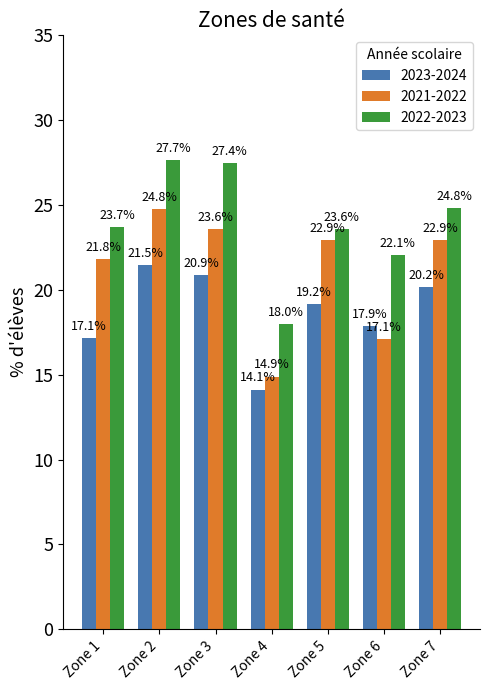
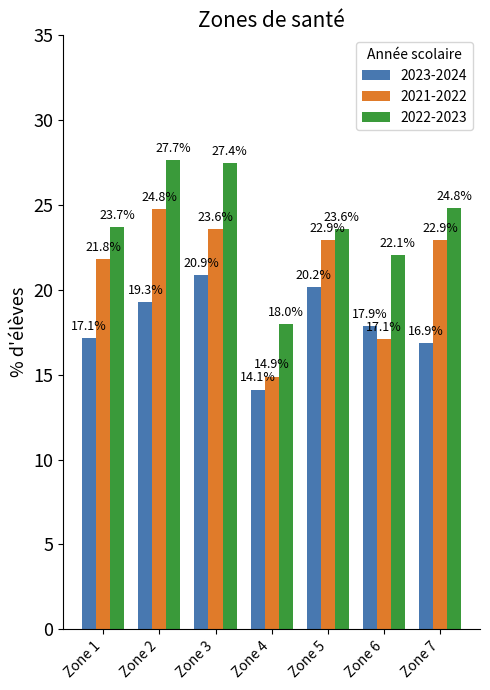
  {
    "2023-2024": {
      "Zone 1": "17.1%",
-     "Zone 2": "21.5%",
+     "Zone 2": "19.3%",
      "Zone 3": "20.9%",
      "Zone 4": "14.1%",
-     "Zone 5": "19.2%",
+     "Zone 5": "20.2%",
      "Zone 6": "17.9%",
-     "Zone 7": "20.2%"
+     "Zone 7": "16.9%"
    },
    "2021-2022": {
      "Zone 1": "21.8%",
      "Zone 2": "24.8%",
      "Zone 3": "23.6%",
      "Zone 4": "14.9%",
      "Zone 5": "22.9%",
      "Zone 6": "17.1%",
      "Zone 7": "22.9%"
    },
    "2022-2023": {
      "Zone 1": "23.7%",
      "Zone 2": "27.7%",
      "Zone 3": "27.4%",
      "Zone 4": "18.0%",
      "Zone 5": "23.6%",
      "Zone 6": "22.1%",
      "Zone 7": "24.8%"
    }
  }
